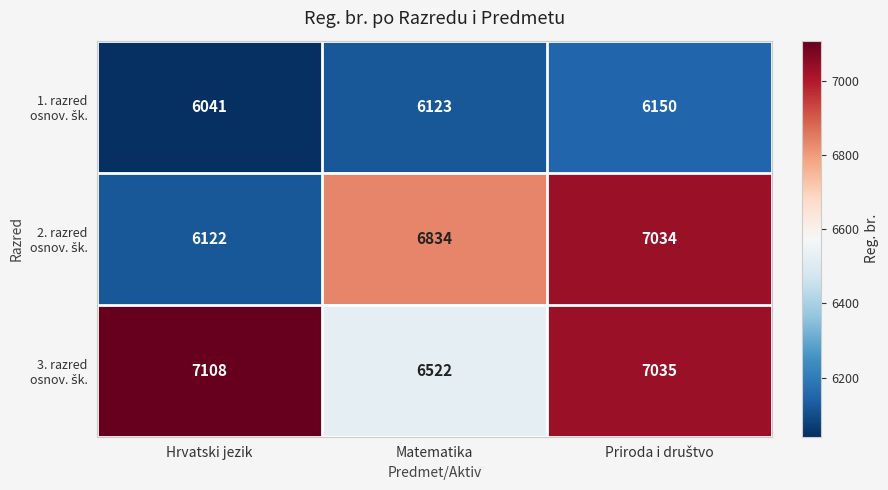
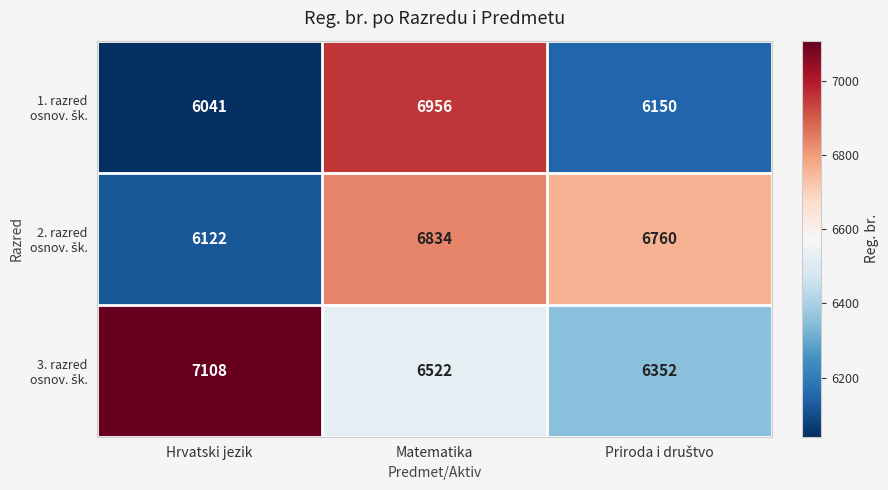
  {
    "1. razred osnov. šk.": {
      "Hrvatski jezik": 6041,
-     "Matematika": 6123,
+     "Matematika": 6956,
      "Priroda i društvo": 6150
    },
    "2. razred osnov. šk.": {
      "Hrvatski jezik": 6122,
      "Matematika": 6834,
-     "Priroda i društvo": 7034
+     "Priroda i društvo": 6760
    },
    "3. razred osnov. šk.": {
      "Hrvatski jezik": 7108,
      "Matematika": 6522,
-     "Priroda i društvo": 7035
+     "Priroda i društvo": 6352
    }
  }
